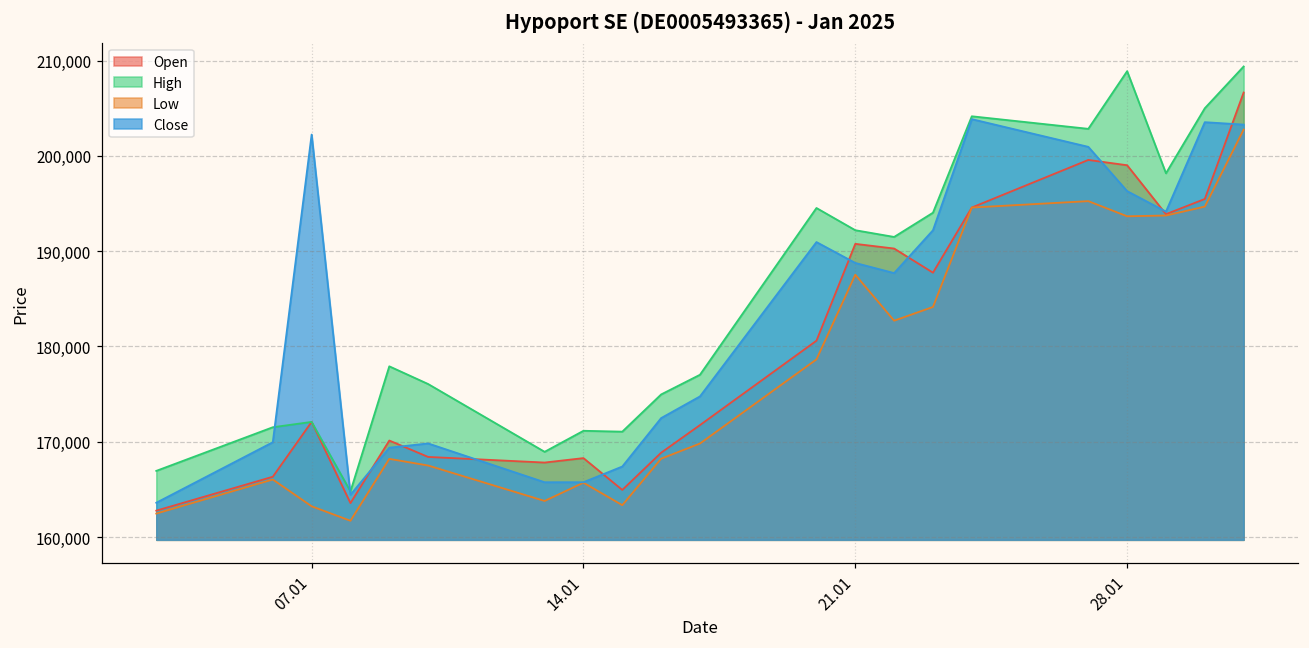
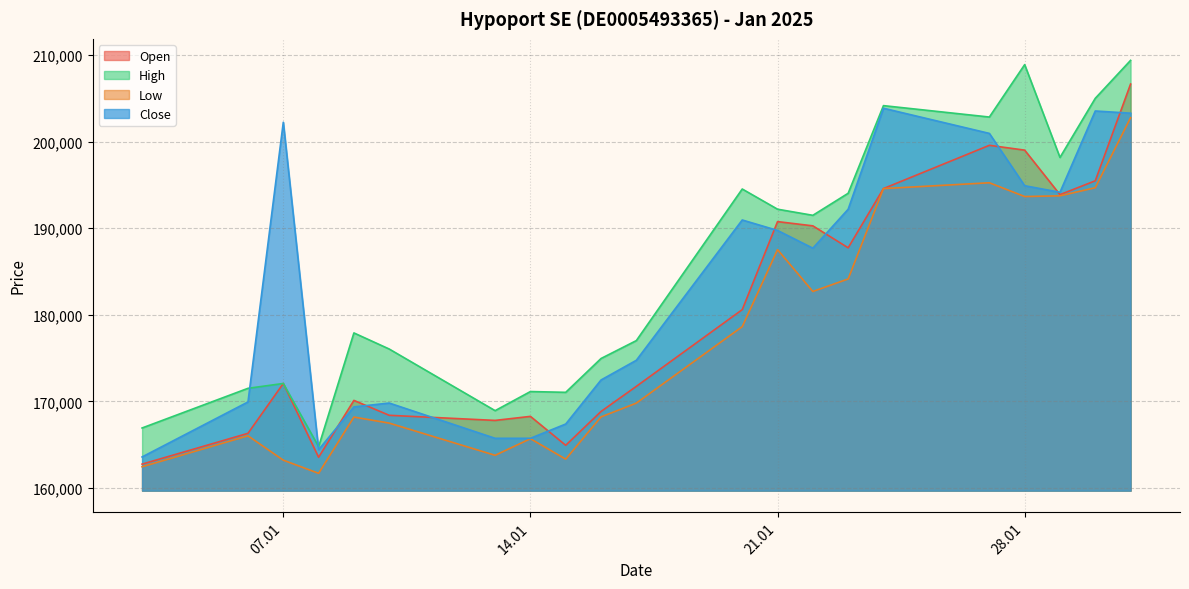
  {
    "High": {
      "14.01": "171,000",
      "21.01": "192,000",
      "28.01": "209,000"
    },
    "Close": {
      "07.01": "202,000",
-     "21.01": "189,000",
-     "28.01": "196,000"
+     "21.01": "190,000",
+     "28.01": "195,000"
    }
  }
